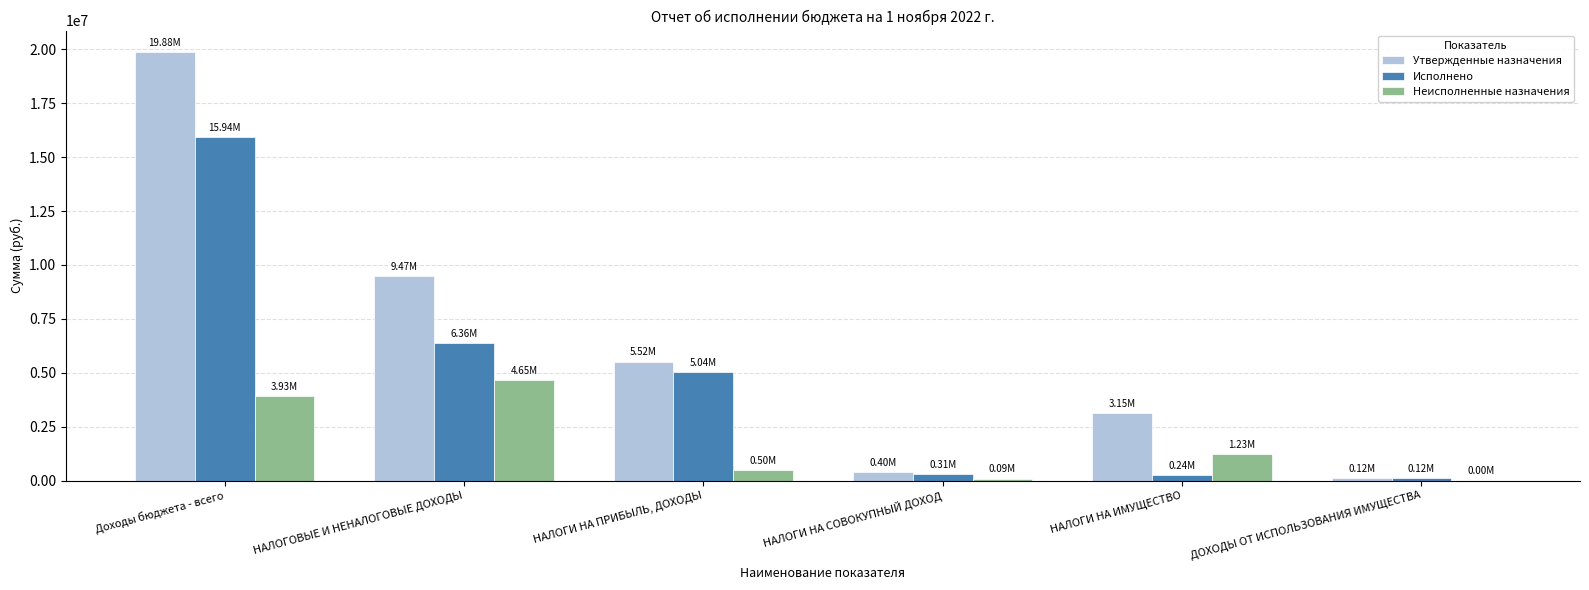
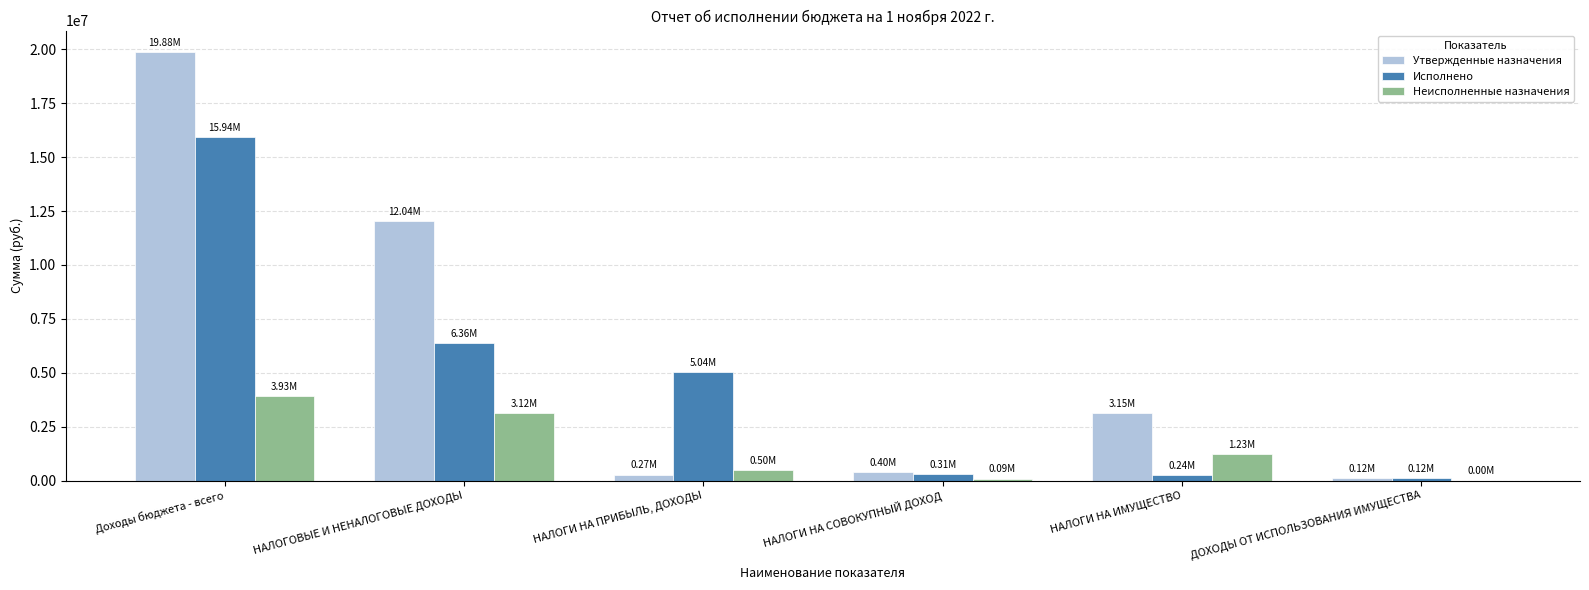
  {
    "Утвержденные назначения": {
      "Доходы бюджета - всего": "19.88M",
-     "НАЛОГОВЫЕ И НЕНАЛОГОВЫЕ ДОХОДЫ": "9.47M",
-     "НАЛОГИ НА ПРИБЫЛЬ, ДОХОДЫ": "5.52M",
+     "НАЛОГОВЫЕ И НЕНАЛОГОВЫЕ ДОХОДЫ": "12.04M",
+     "НАЛОГИ НА ПРИБЫЛЬ, ДОХОДЫ": "0.27M",
      "НАЛОГИ НА СОВОКУПНЫЙ ДОХОД": "0.40M",
      "НАЛОГИ НА ИМУЩЕСТВО": "3.15M",
      "ДОХОДЫ ОТ ИСПОЛЬЗОВАНИЯ ИМУЩЕСТВА": "0.12M"
    },
    "Исполнено": {
      "Доходы бюджета - всего": "15.94M",
      "НАЛОГОВЫЕ И НЕНАЛОГОВЫЕ ДОХОДЫ": "6.36M",
      "НАЛОГИ НА ПРИБЫЛЬ, ДОХОДЫ": "5.04M",
      "НАЛОГИ НА СОВОКУПНЫЙ ДОХОД": "0.31M",
      "НАЛОГИ НА ИМУЩЕСТВО": "0.24M",
      "ДОХОДЫ ОТ ИСПОЛЬЗОВАНИЯ ИМУЩЕСТВА": "0.12M"
    },
    "Неисполненные назначения": {
      "Доходы бюджета - всего": "3.93M",
-     "НАЛОГОВЫЕ И НЕНАЛОГОВЫЕ ДОХОДЫ": "4.65M",
+     "НАЛОГОВЫЕ И НЕНАЛОГОВЫЕ ДОХОДЫ": "3.12M",
      "НАЛОГИ НА ПРИБЫЛЬ, ДОХОДЫ": "0.50M",
      "НАЛОГИ НА СОВОКУПНЫЙ ДОХОД": "0.09M",
      "НАЛОГИ НА ИМУЩЕСТВО": "1.23M"
    }
  }
